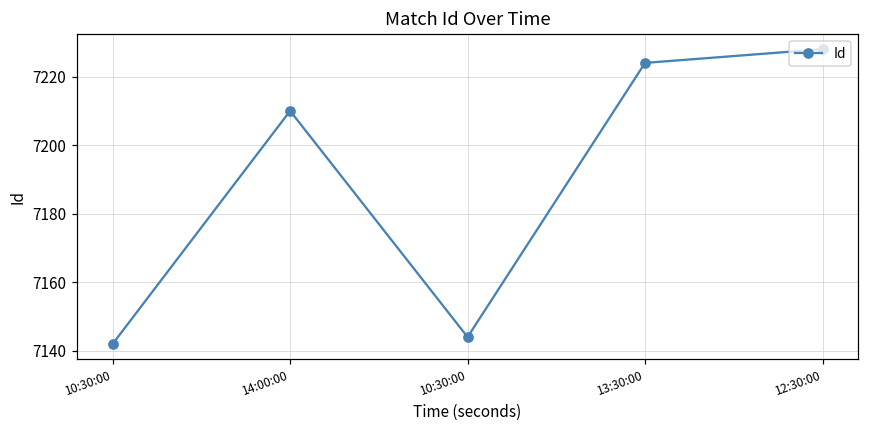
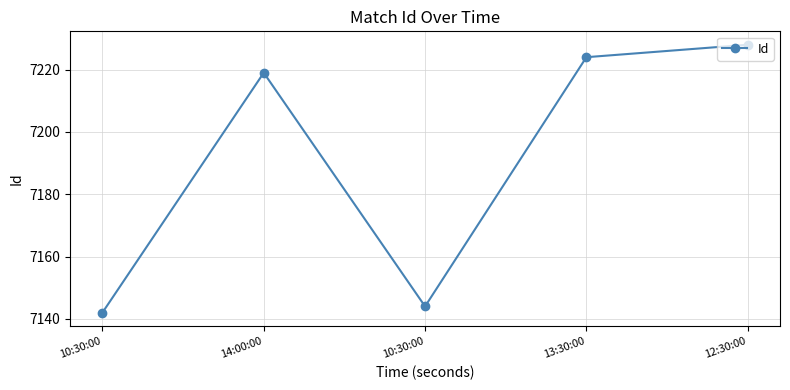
  {
-   "14:00:00": 7210,
+   "14:00:00": 7219,
    "13:30:00": 7224
  }
